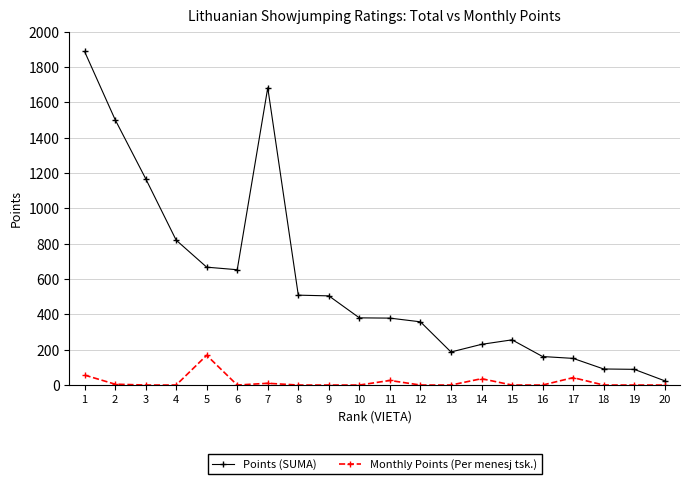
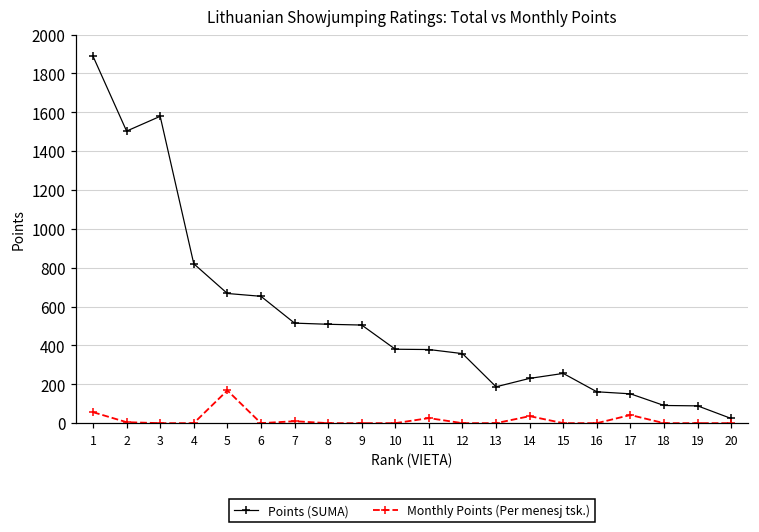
  {
    "Points (SUMA)": {
      "1": 1890,
      "2": 1500,
-     "3": 1170,
+     "3": 1580,
      "4": 820,
      "5": 670,
      "6": 650,
-     "7": 1680,
+     "7": 510,
      "8": 510,
      "9": 510,
      "10": 380,
      "11": 380,
      "12": 360,
      "13": 190,
      "14": 230,
      "15": 260,
      "16": 160,
      "17": 150,
      "18": 90,
      "19": 90,
      "20": 20
    },
    "Monthly Points (Per menesj tsk.)": {
      "1": 60,
      "2": 10,
      "3": 0,
      "4": 0,
      "5": 170,
      "6": 0,
      "7": 10,
      "8": 0,
      "9": 0,
      "10": 0,
      "11": 30,
      "12": 0,
      "13": 0,
      "14": 40,
      "15": 0,
      "16": 0,
      "17": 40,
      "18": 0,
      "19": 0,
      "20": 0
    }
  }
